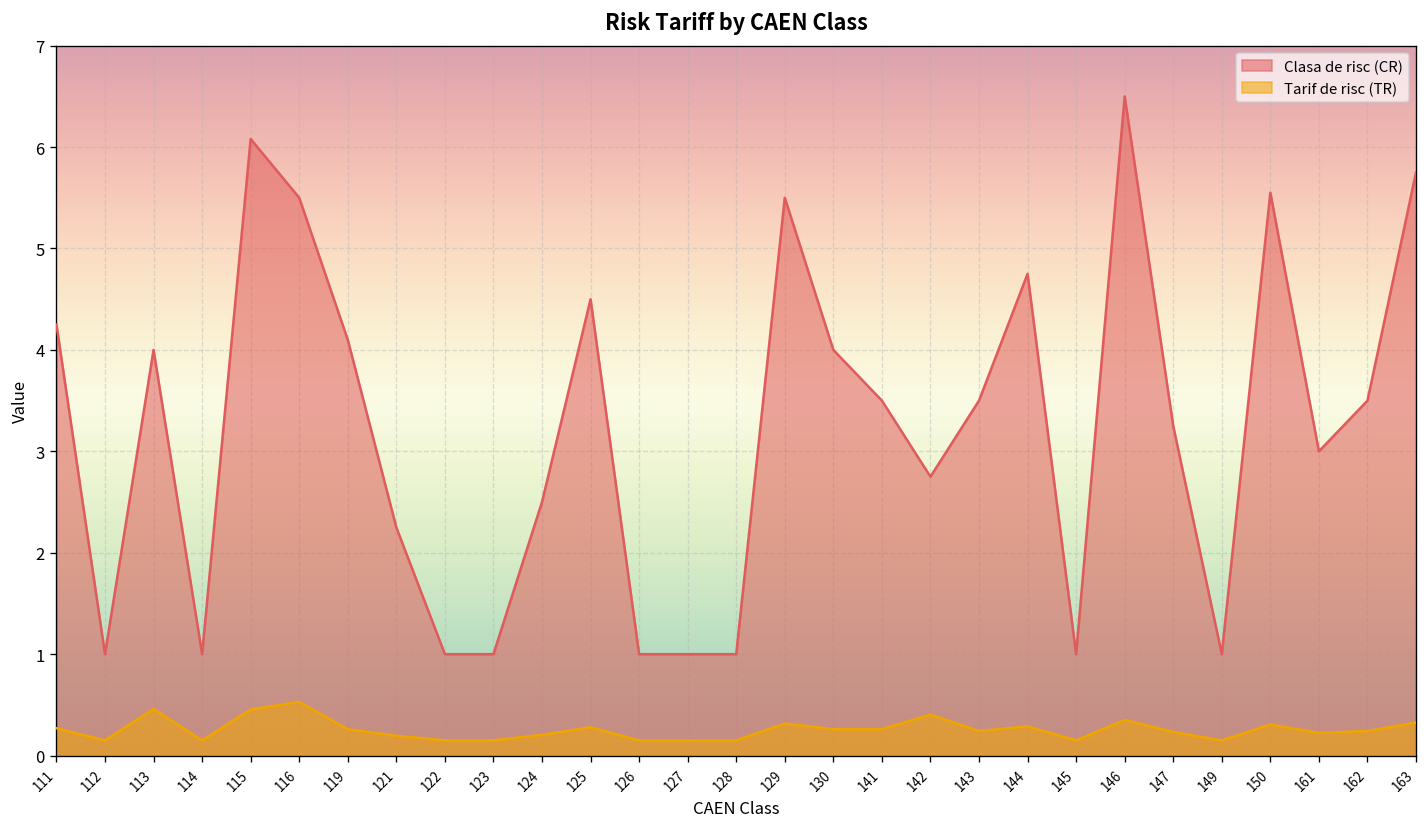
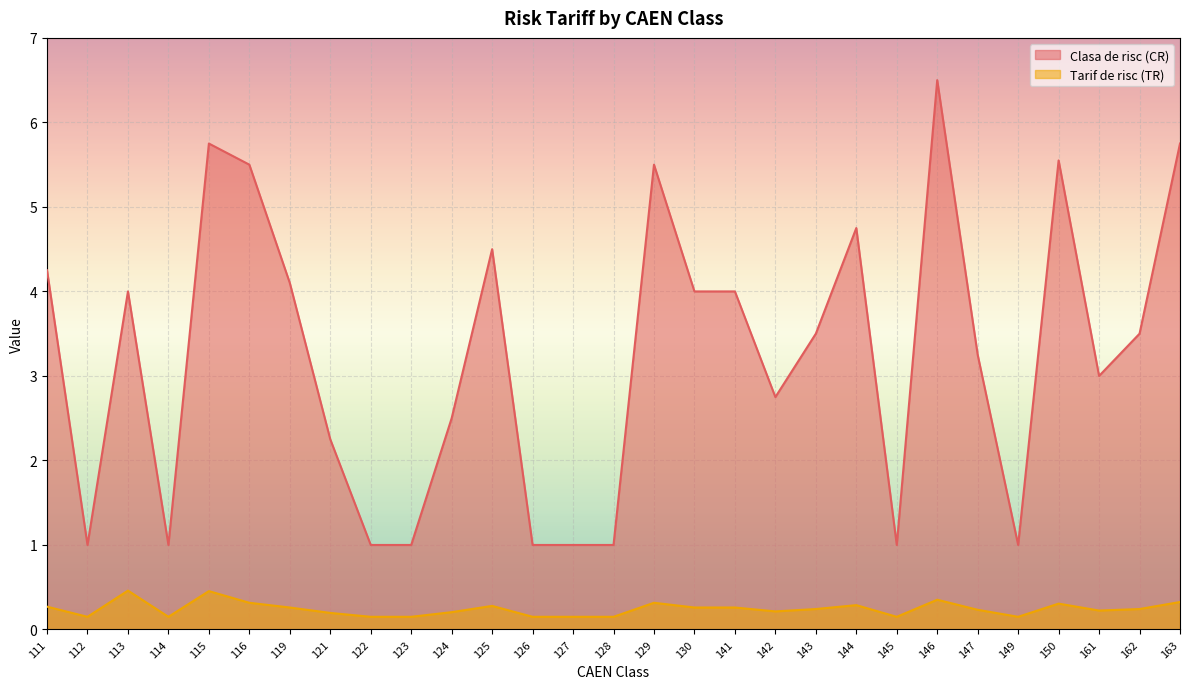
  {
    "Clasa de risc (CR)": {
      "111": 4.3,
      "112": 1.0,
      "113": 4.0,
      "114": 1.0,
-     "115": 6.1,
+     "115": 5.8,
      "116": 5.5,
      "119": 4.1,
      "121": 2.3,
      "122": 1.0,
      "123": 1.0,
      "124": 2.5,
      "125": 4.5,
      "126": 1.0,
      "127": 1.0,
      "128": 1.0,
      "129": 5.5,
      "130": 4.0,
-     "141": 3.5,
+     "141": 4.0,
      "142": 2.8,
      "143": 3.5,
      "144": 4.8,
      "145": 1.0,
      "146": 6.5,
      "147": 3.3,
      "149": 1.0,
      "150": 5.6,
      "161": 3.0,
      "162": 3.5,
      "163": 5.8
    },
    "Tarif de risc (TR)": {
      "111": 0.3,
      "112": 0.2,
      "113": 0.5,
      "114": 0.2,
      "115": 0.5,
-     "116": 0.5,
+     "116": 0.3,
      "119": 0.3,
      "121": 0.2,
      "122": 0.2,
      "123": 0.2,
      "124": 0.2,
      "125": 0.3,
      "126": 0.2,
      "127": 0.2,
      "128": 0.2,
      "129": 0.3,
      "130": 0.3,
      "141": 0.3,
-     "142": 0.4,
+     "142": 0.2,
      "143": 0.2,
      "144": 0.3,
      "145": 0.2,
      "146": 0.4,
      "147": 0.2,
      "149": 0.2,
      "150": 0.3,
      "161": 0.2,
      "162": 0.2,
      "163": 0.3
    }
  }
